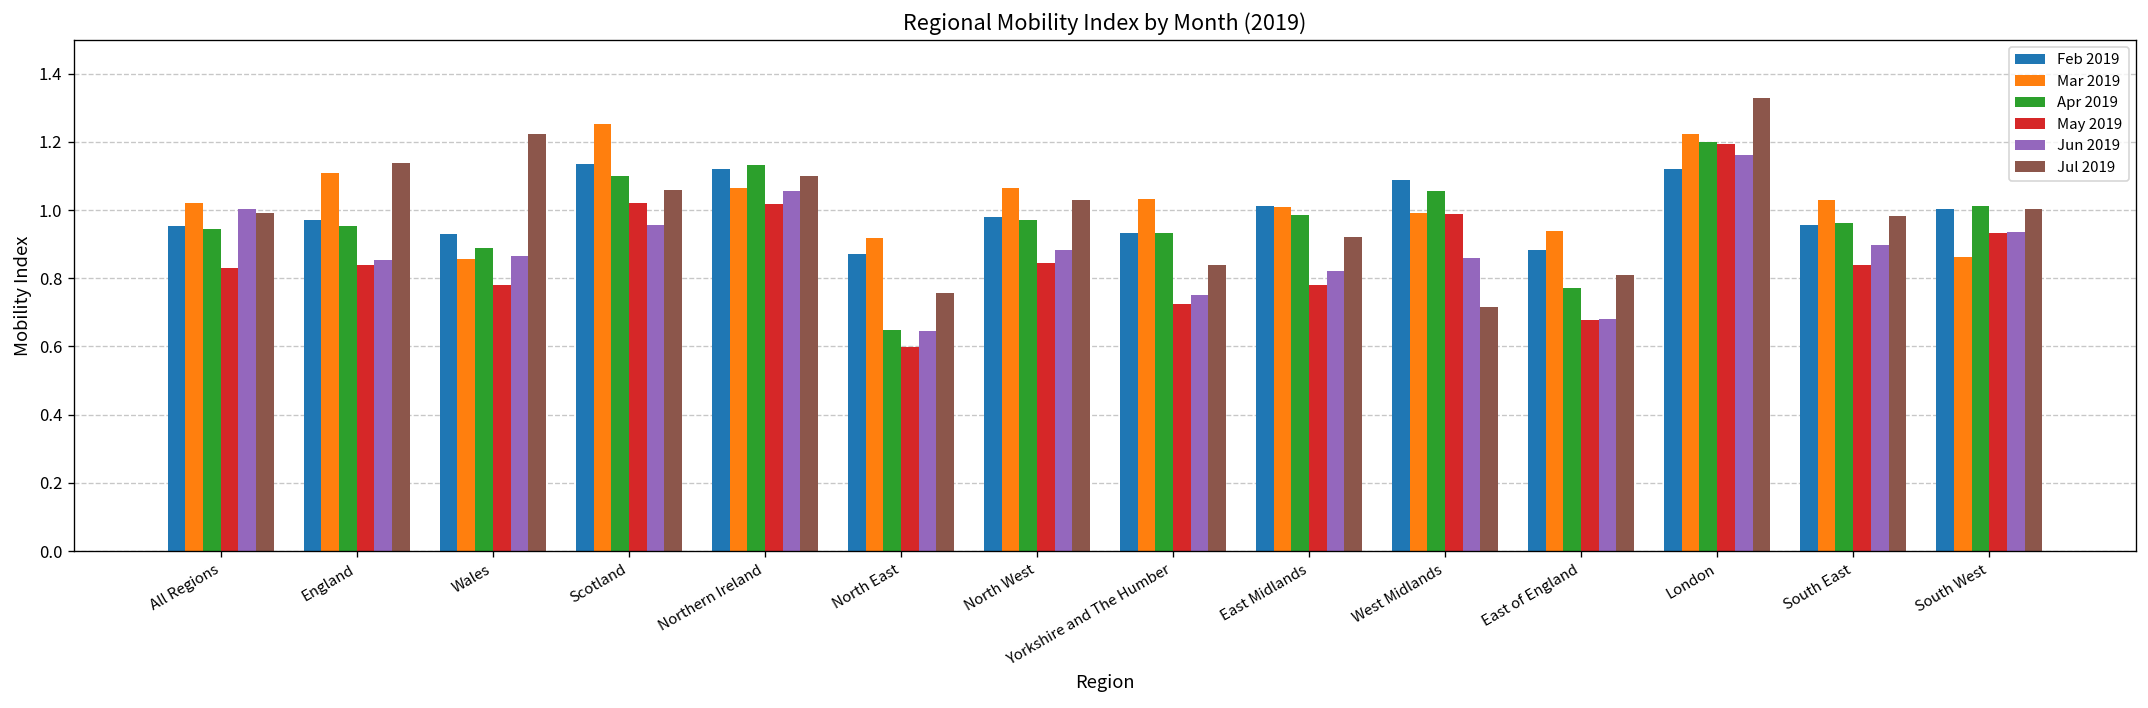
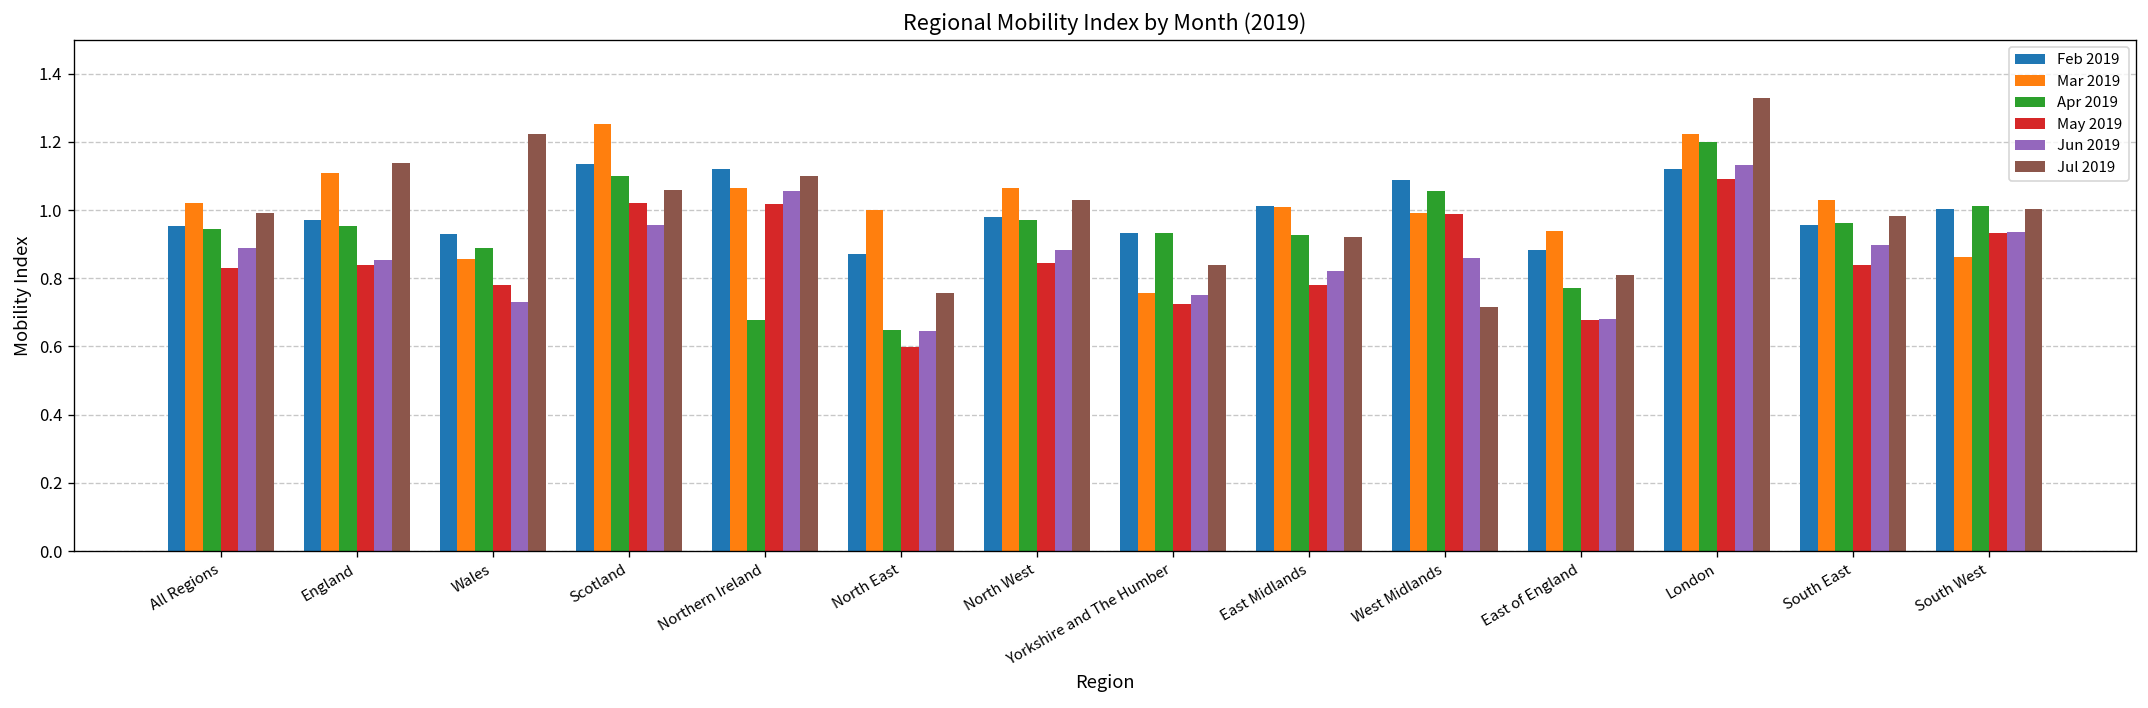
  {
    "Feb 2019": {
      "All Regions": 0.95,
      "England": 0.97,
      "Wales": 0.93,
      "Scotland": 1.14,
      "Northern Ireland": 1.12,
      "North East": 0.87,
      "North West": 0.98,
      "Yorkshire and The Humber": 0.93,
      "East Midlands": 1.01,
      "West Midlands": 1.09,
      "East of England": 0.88,
      "London": 1.12,
      "South East": 0.96,
      "South West": 1.00
    },
    "Mar 2019": {
      "All Regions": 1.02,
      "England": 1.11,
      "Wales": 0.86,
      "Scotland": 1.25,
      "Northern Ireland": 1.07,
-     "North East": 0.92,
+     "North East": 1.00,
      "North West": 1.06,
-     "Yorkshire and The Humber": 1.03,
+     "Yorkshire and The Humber": 0.76,
      "East Midlands": 1.01,
      "West Midlands": 0.99,
      "East of England": 0.94,
      "London": 1.22,
      "South East": 1.03,
      "South West": 0.86
    },
    "Apr 2019": {
      "All Regions": 0.94,
      "England": 0.95,
      "Wales": 0.89,
      "Scotland": 1.10,
-     "Northern Ireland": 1.13,
+     "Northern Ireland": 0.68,
      "North East": 0.65,
      "North West": 0.97,
      "Yorkshire and The Humber": 0.93,
-     "East Midlands": 0.99,
+     "East Midlands": 0.93,
      "West Midlands": 1.06,
      "East of England": 0.77,
      "London": 1.20,
      "South East": 0.96,
      "South West": 1.01
    },
    "May 2019": {
      "All Regions": 0.83,
      "England": 0.84,
      "Wales": 0.78,
      "Scotland": 1.02,
      "Northern Ireland": 1.02,
      "North East": 0.60,
      "North West": 0.85,
      "Yorkshire and The Humber": 0.73,
      "East Midlands": 0.78,
      "West Midlands": 0.99,
      "East of England": 0.68,
-     "London": 1.19,
+     "London": 1.09,
      "South East": 0.84,
      "South West": 0.93
    },
    "Jun 2019": {
-     "All Regions": 1.00,
+     "All Regions": 0.89,
      "England": 0.86,
-     "Wales": 0.87,
+     "Wales": 0.73,
      "Scotland": 0.96,
      "Northern Ireland": 1.06,
      "North East": 0.65,
      "North West": 0.88,
      "Yorkshire and The Humber": 0.75,
      "East Midlands": 0.82,
      "West Midlands": 0.86,
      "East of England": 0.68,
-     "London": 1.16,
+     "London": 1.13,
      "South East": 0.90,
      "South West": 0.93
    },
    "Jul 2019": {
      "All Regions": 0.99,
      "England": 1.14,
      "Wales": 1.22,
      "Scotland": 1.06,
      "Northern Ireland": 1.10,
      "North East": 0.76,
      "North West": 1.03,
      "Yorkshire and The Humber": 0.84,
      "East Midlands": 0.92,
      "West Midlands": 0.72,
      "East of England": 0.81,
      "London": 1.33,
      "South East": 0.98,
      "South West": 1.00
    }
  }
